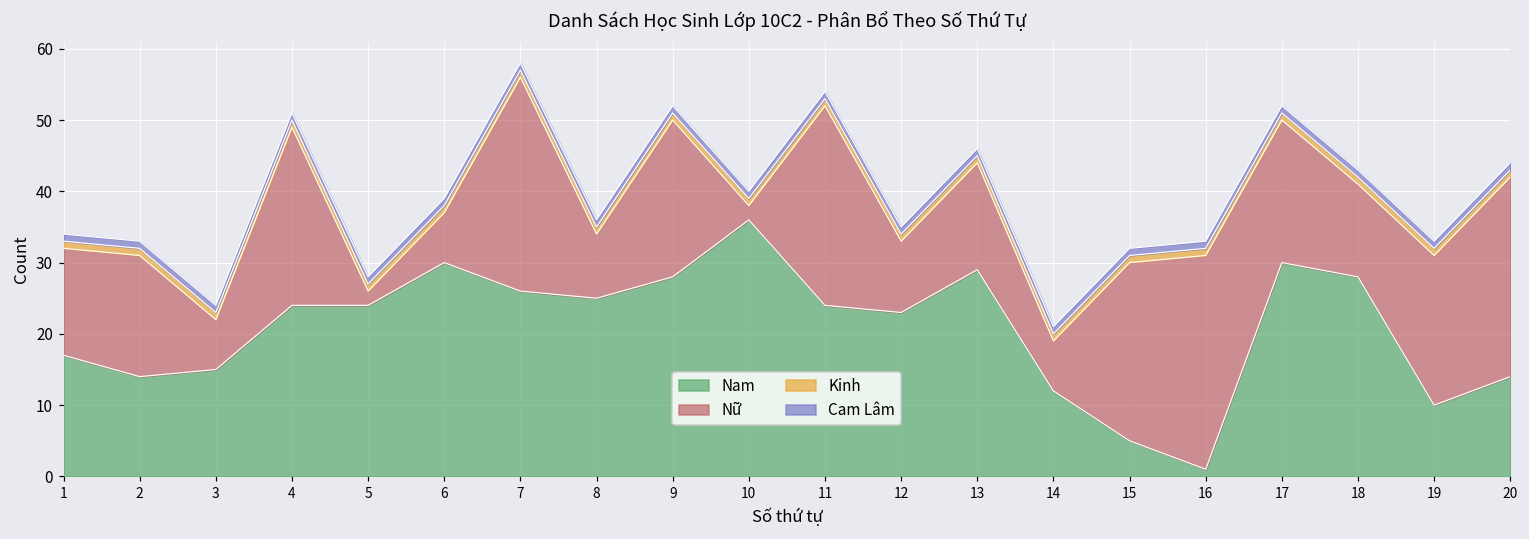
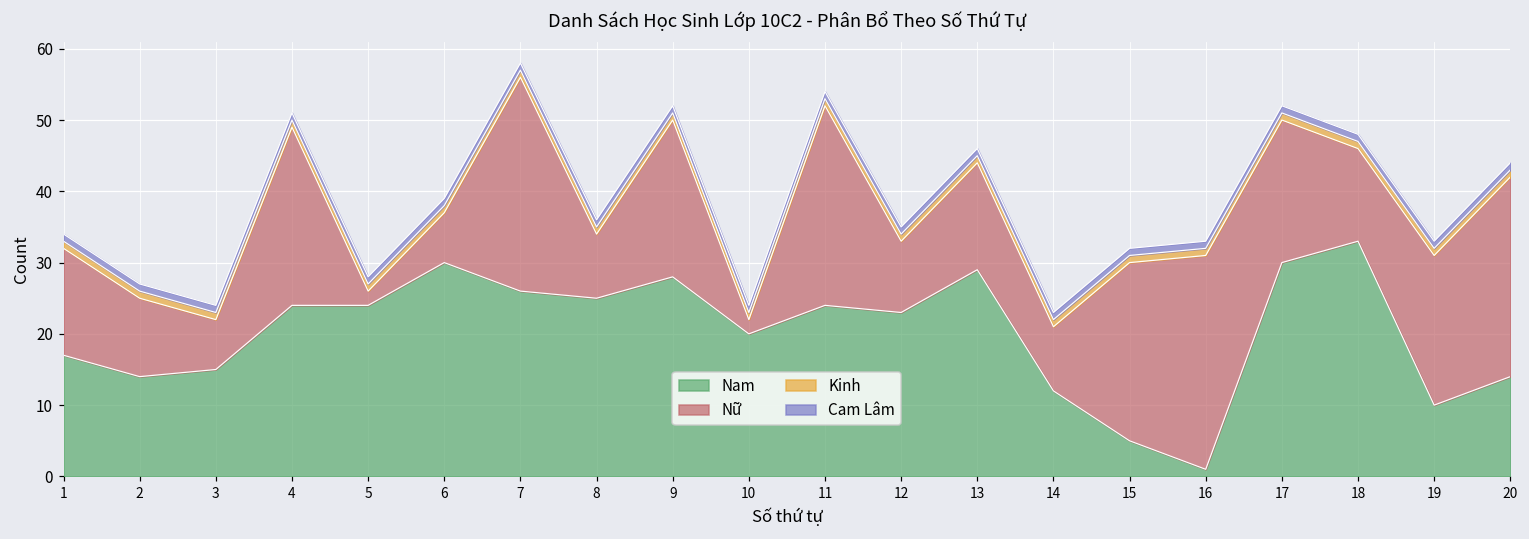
  {
    "Nam": {
      "1": 17,
      "2": 14,
      "3": 15,
      "4": 24,
      "5": 24,
      "6": 30,
      "7": 26,
      "8": 25,
      "9": 28,
-     "10": 36,
+     "10": 20,
      "11": 24,
      "12": 23,
      "13": 29,
      "14": 12,
      "15": 5,
      "16": 1,
      "17": 30,
-     "18": 28,
+     "18": 33,
      "19": 10,
      "20": 14
    },
    "Nữ": {
      "1": 15,
-     "2": 17,
+     "2": 11,
      "3": 7,
      "4": 25,
      "5": 2,
      "6": 7,
      "7": 30,
      "8": 9,
      "9": 22,
      "10": 2,
      "11": 28,
      "12": 10,
      "13": 15,
-     "14": 7,
+     "14": 9,
      "15": 25,
      "16": 30,
      "17": 20,
      "18": 13,
      "19": 21,
      "20": 28
    },
    "Kinh": {
      "1": 1,
      "2": 1,
      "3": 1,
      "4": 1,
      "5": 1,
      "6": 1,
      "7": 1,
      "8": 1,
      "9": 1,
      "10": 1,
      "11": 1,
      "12": 1,
      "13": 1,
      "14": 1,
      "15": 1,
      "16": 1,
      "17": 1,
      "18": 1,
      "19": 1,
      "20": 1
    },
    "Cam Lâm": {
      "1": 1,
      "2": 1,
      "3": 1,
      "4": 1,
      "5": 1,
      "6": 1,
      "7": 1,
      "8": 1,
      "9": 1,
      "10": 1,
      "11": 1,
      "12": 1,
      "13": 1,
      "14": 1,
      "15": 1,
      "16": 1,
      "17": 1,
      "18": 1,
      "19": 1,
      "20": 1
    }
  }
